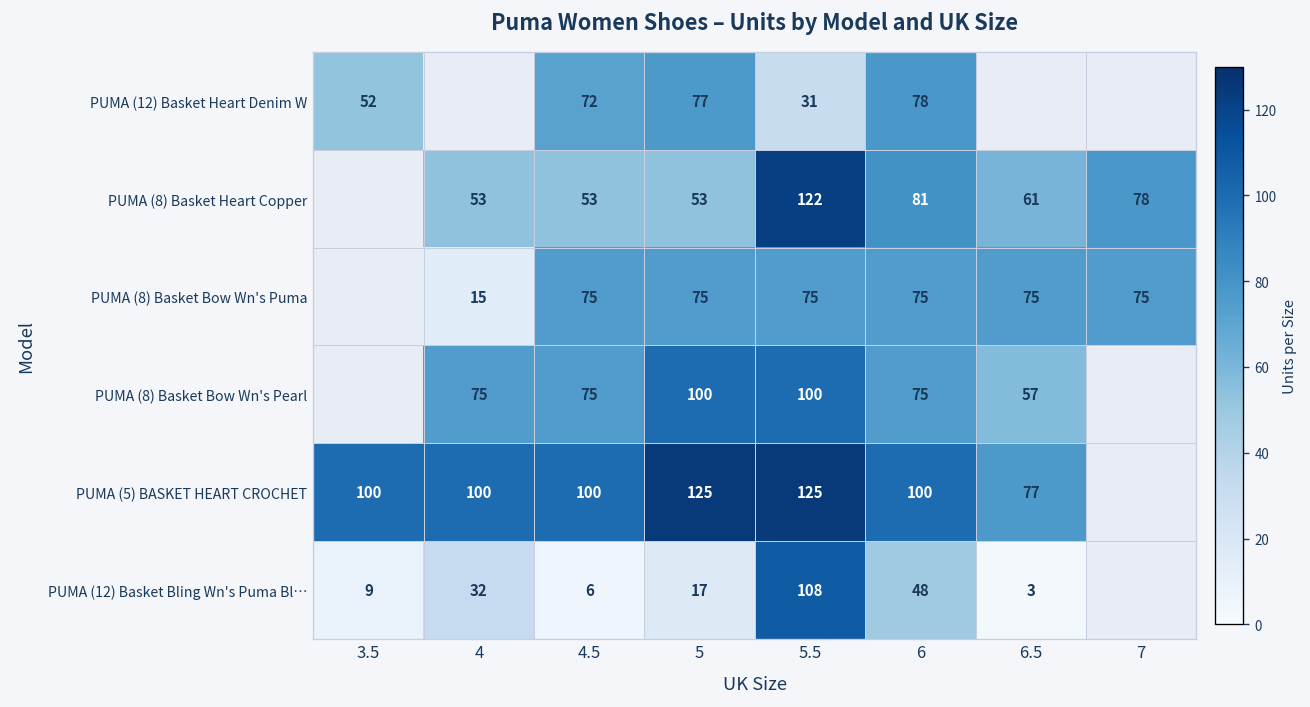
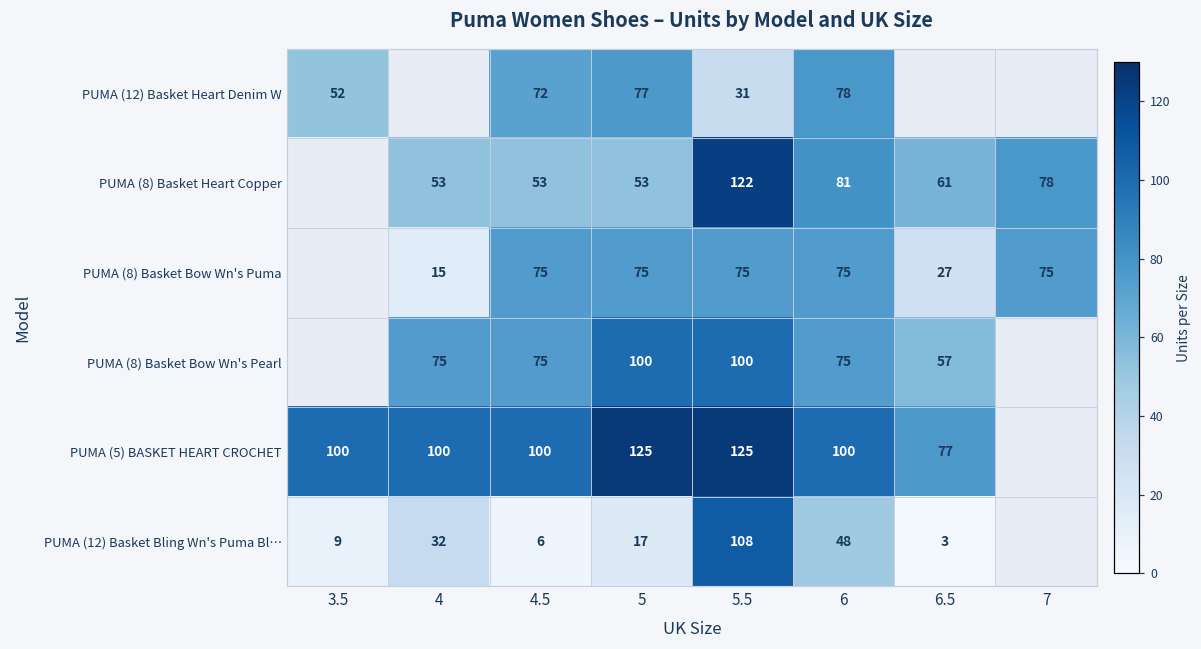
  {
    "PUMA (12) Basket Heart Denim W": {
      "3.5": 52,
      "4.5": 72,
      "5": 77,
      "5.5": 31,
      "6": 78
    },
    "PUMA (8) Basket Heart Copper": {
      "4": 53,
      "4.5": 53,
      "5": 53,
      "5.5": 122,
      "6": 81,
      "6.5": 61,
      "7": 78
    },
    "PUMA (8) Basket Bow Wn's Puma": {
      "4": 15,
      "4.5": 75,
      "5": 75,
      "5.5": 75,
      "6": 75,
-     "6.5": 75,
+     "6.5": 27,
      "7": 75
    },
    "PUMA (8) Basket Bow Wn's Pearl": {
      "4": 75,
      "4.5": 75,
      "5": 100,
      "5.5": 100,
      "6": 75,
      "6.5": 57
    },
    "PUMA (5) BASKET HEART CROCHET": {
      "3.5": 100,
      "4": 100,
      "4.5": 100,
      "5": 125,
      "5.5": 125,
      "6": 100,
      "6.5": 77
    },
    "PUMA (12) Basket Bling Wn's Puma Bl…": {
      "3.5": 9,
      "4": 32,
      "4.5": 6,
      "5": 17,
      "5.5": 108,
      "6": 48,
      "6.5": 3
    }
  }
